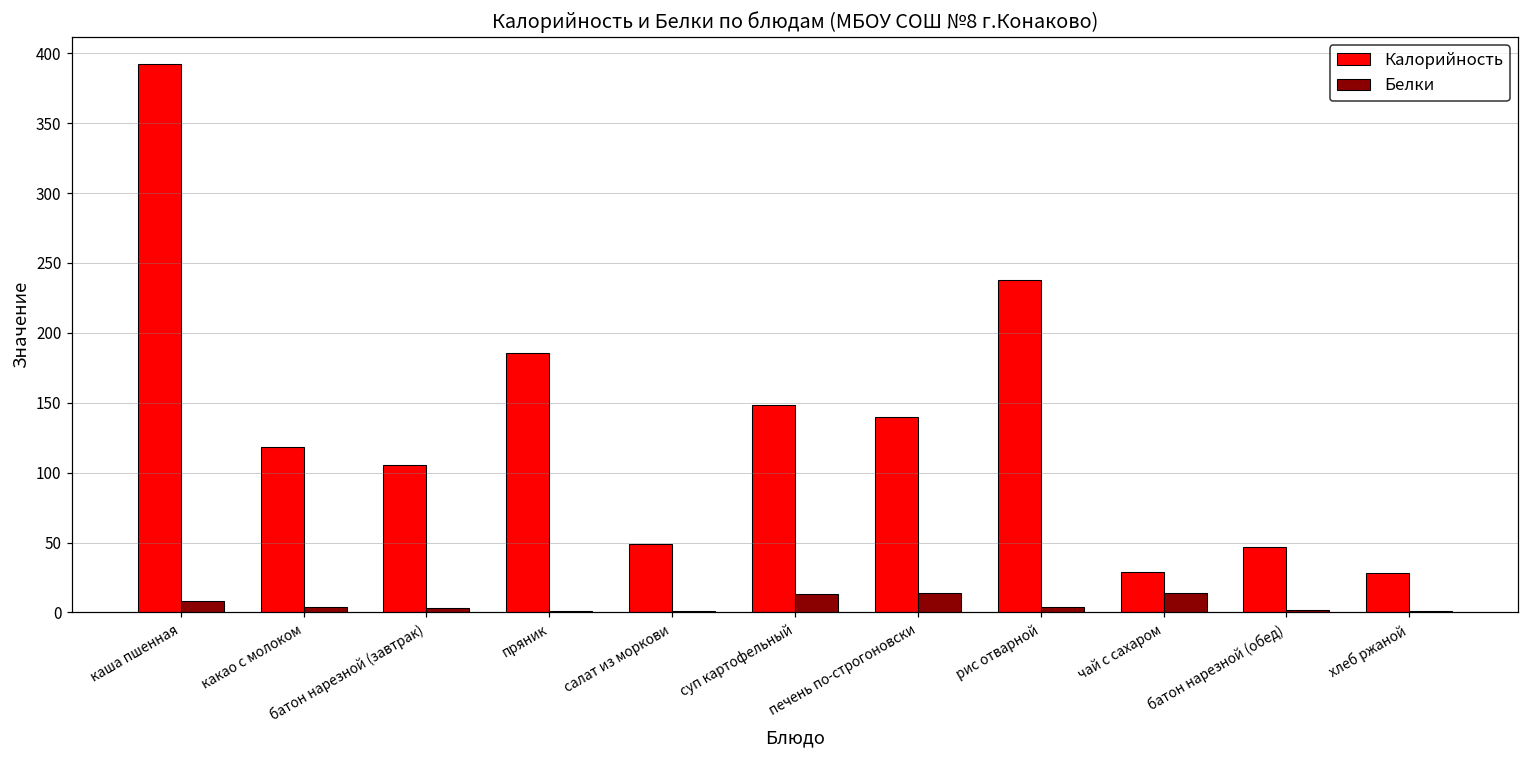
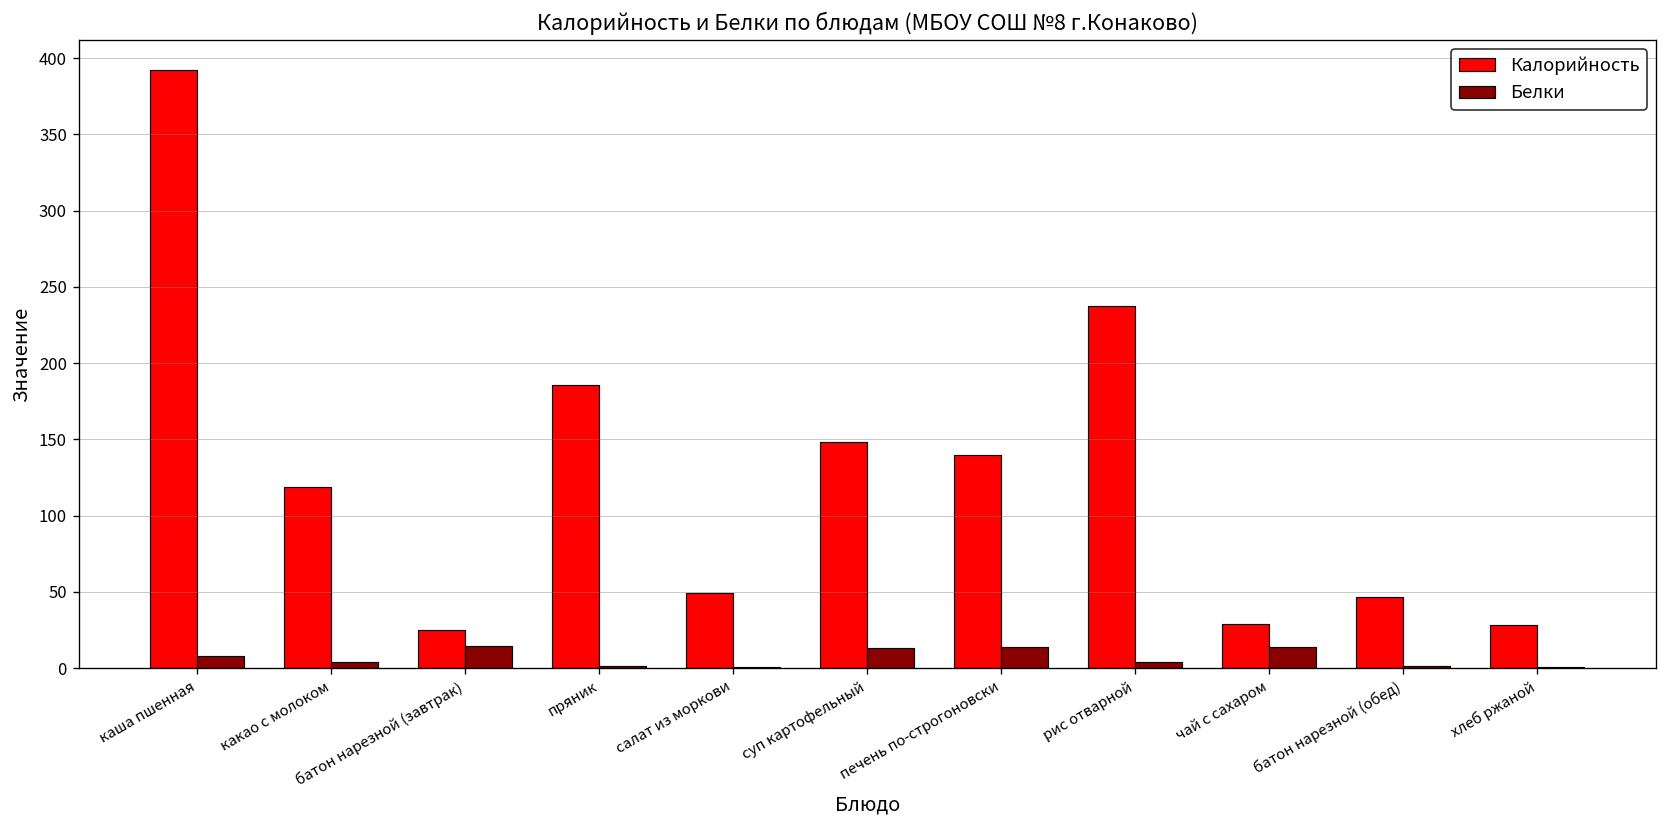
  {
    "Калорийность": {
      "каша пшенная": 392,
      "какао с молоком": 119,
-     "батон нарезной (завтрак)": 106,
+     "батон нарезной (завтрак)": 25,
      "пряник": 186,
      "салат из моркови": 49,
      "суп картофельный": 148,
      "печень по-строгоновски": 140,
      "рис отварной": 238,
      "чай с сахаром": 29,
      "батон нарезной (обед)": 47,
      "хлеб ржаной": 28
    },
    "Белки": {
      "каша пшенная": 8,
      "какао с молоком": 4,
-     "батон нарезной (завтрак)": 3,
+     "батон нарезной (завтрак)": 15,
      "суп картофельный": 13,
      "печень по-строгоновски": 14,
      "рис отварной": 4,
      "чай с сахаром": 14
    }
  }
